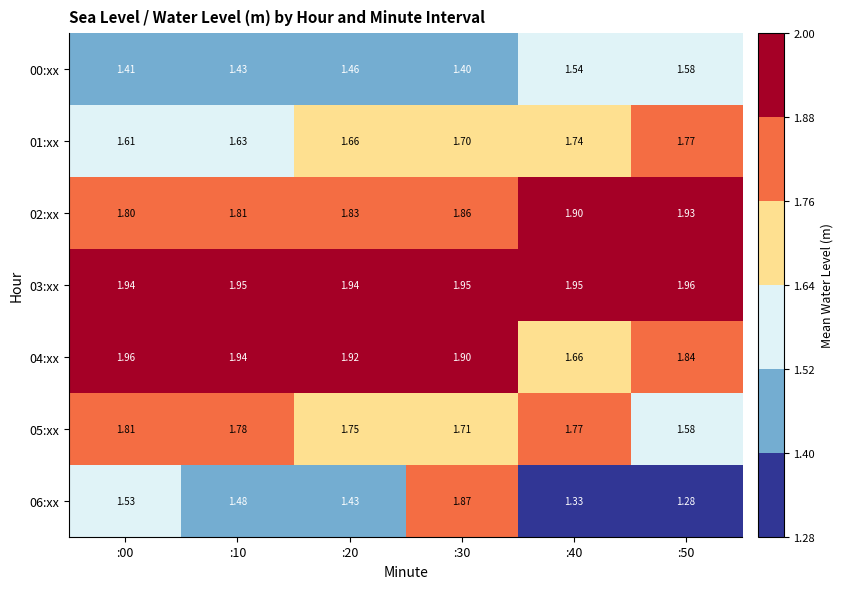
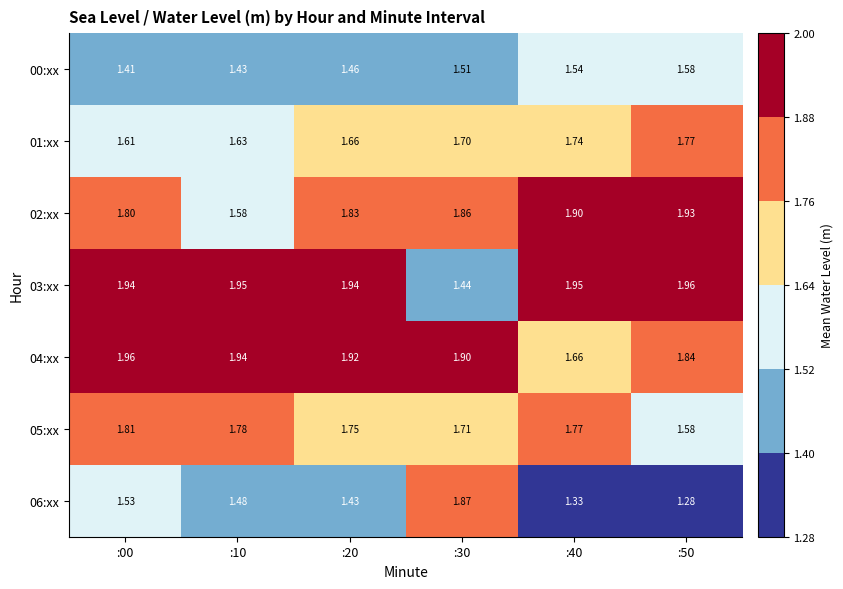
  {
    "00:xx": {
      ":00": 1.41,
      ":10": 1.43,
      ":20": 1.46,
-     ":30": 1.40,
+     ":30": 1.51,
      ":40": 1.54,
      ":50": 1.58
    },
    "01:xx": {
      ":00": 1.61,
      ":10": 1.63,
      ":20": 1.66,
      ":30": 1.70,
      ":40": 1.74,
      ":50": 1.77
    },
    "02:xx": {
      ":00": 1.80,
-     ":10": 1.81,
+     ":10": 1.58,
      ":20": 1.83,
      ":30": 1.86,
      ":40": 1.90,
      ":50": 1.93
    },
    "03:xx": {
      ":00": 1.94,
      ":10": 1.95,
      ":20": 1.94,
-     ":30": 1.95,
+     ":30": 1.44,
      ":40": 1.95,
      ":50": 1.96
    },
    "04:xx": {
      ":00": 1.96,
      ":10": 1.94,
      ":20": 1.92,
      ":30": 1.90,
      ":40": 1.66,
      ":50": 1.84
    },
    "05:xx": {
      ":00": 1.81,
      ":10": 1.78,
      ":20": 1.75,
      ":30": 1.71,
      ":40": 1.77,
      ":50": 1.58
    },
    "06:xx": {
      ":00": 1.53,
      ":10": 1.48,
      ":20": 1.43,
      ":30": 1.87,
      ":40": 1.33,
      ":50": 1.28
    }
  }
